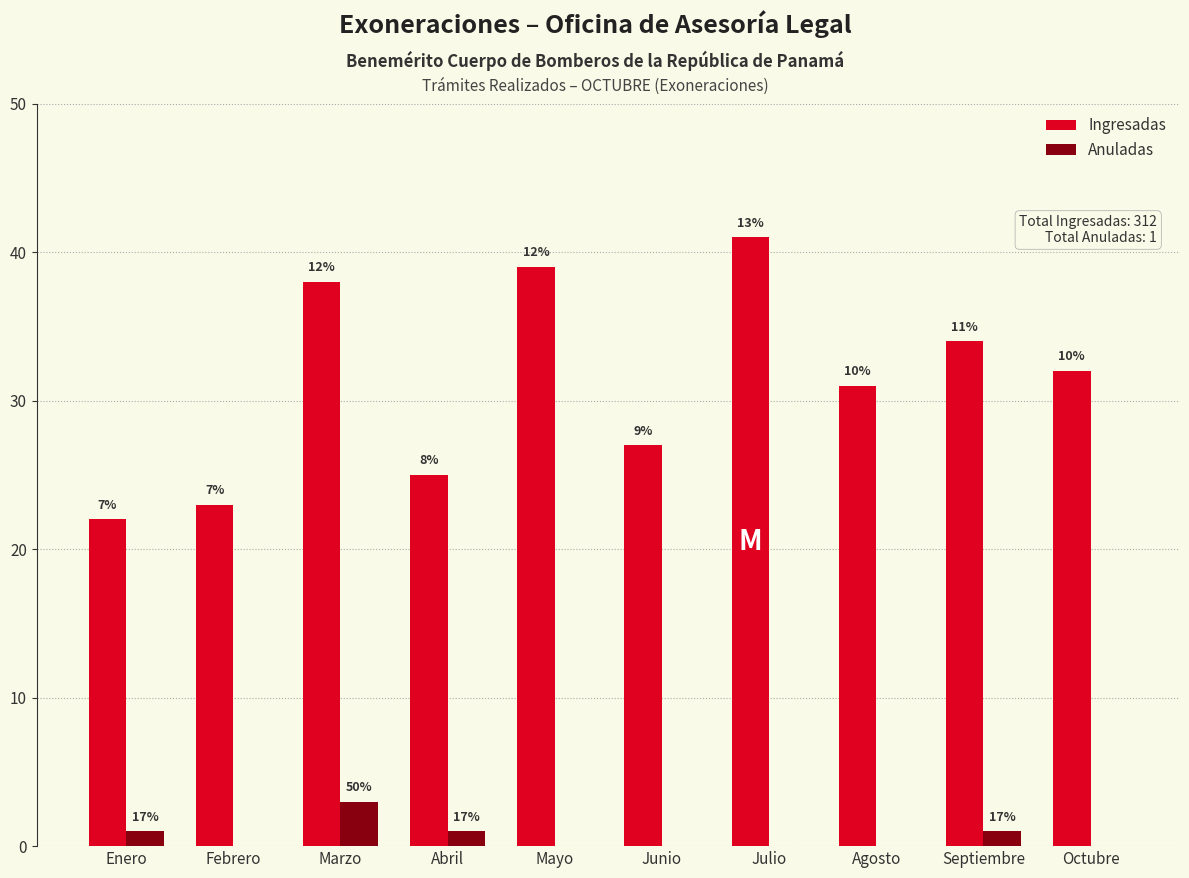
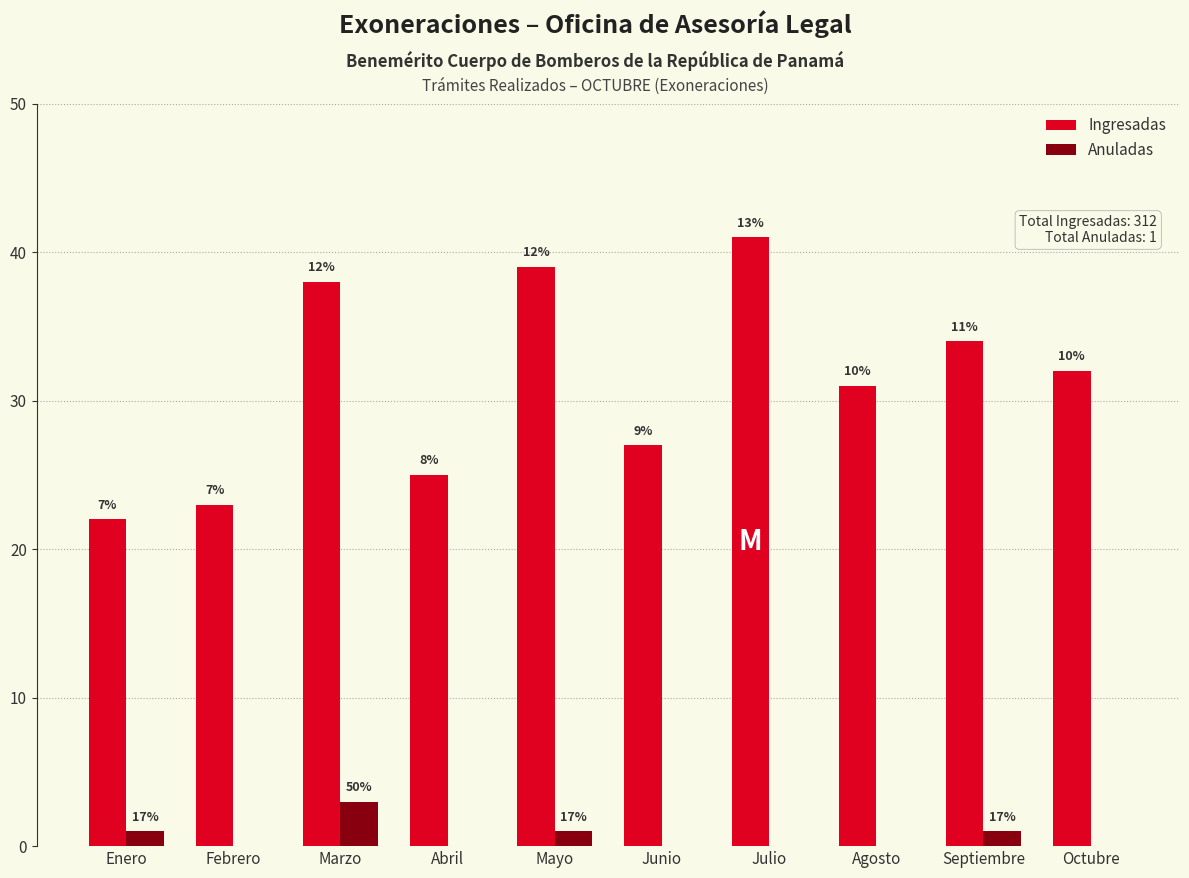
  {
    "Anuladas": {
      "Febrero": 0,
-     "Abril": 1,
-     "Mayo": 0,
+     "Abril": 0,
+     "Mayo": 1,
      "Junio": 0,
      "Julio": 0,
      "Agosto": 0,
      "Octubre": 0
    }
  }
